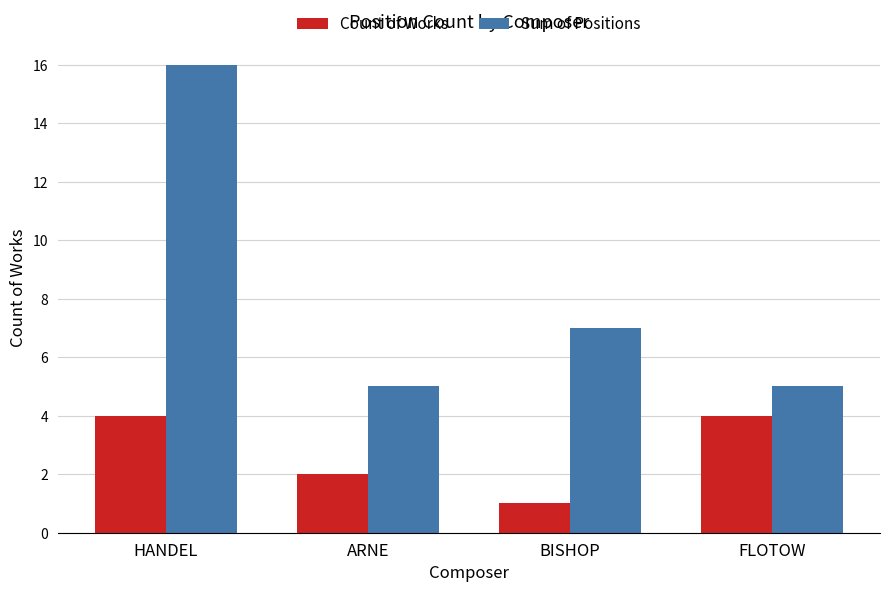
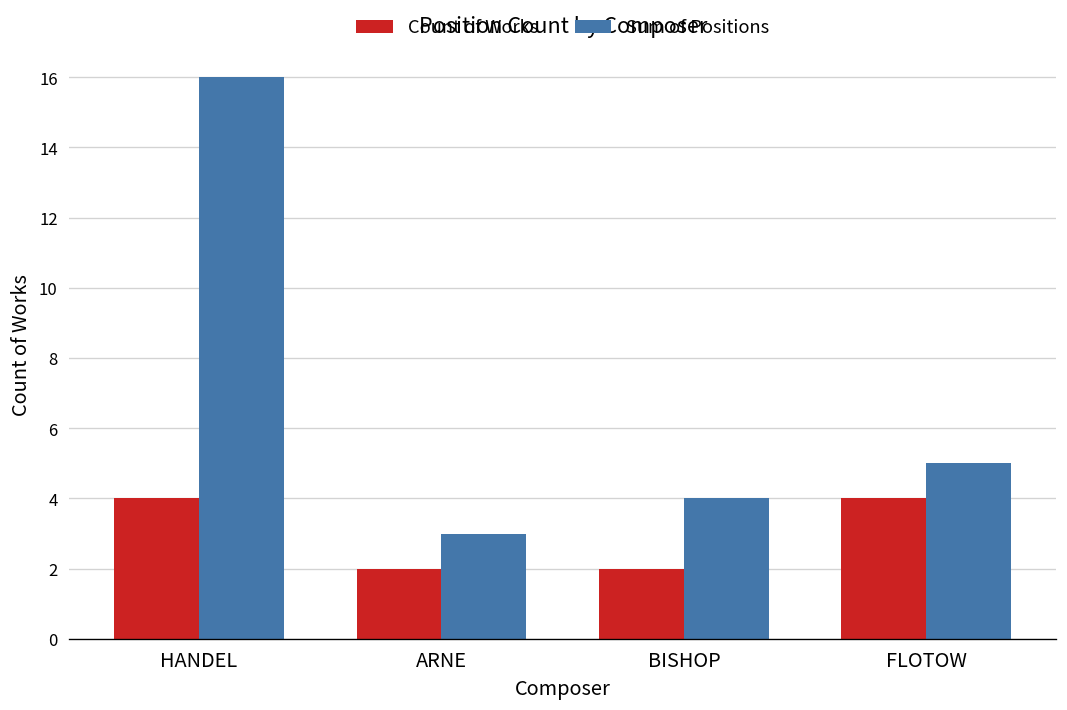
  {
    "Count of Works": {
      "HANDEL": 4,
      "ARNE": 2,
-     "BISHOP": 1,
+     "BISHOP": 2,
      "FLOTOW": 4
    },
    "Sum of Positions": {
      "HANDEL": 16,
-     "ARNE": 5,
-     "BISHOP": 7,
+     "ARNE": 3,
+     "BISHOP": 4,
      "FLOTOW": 5
    }
  }
